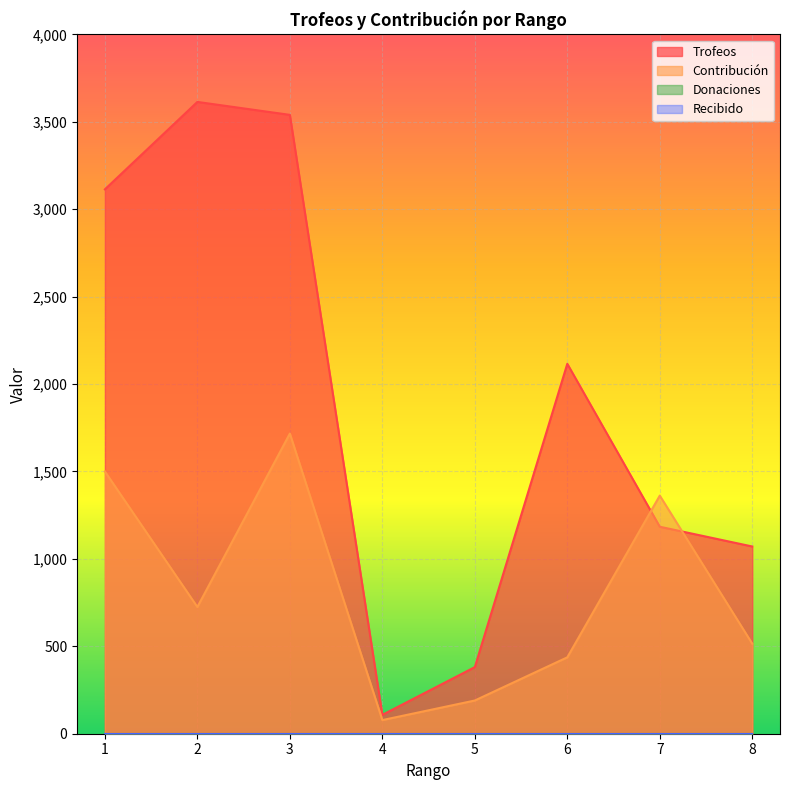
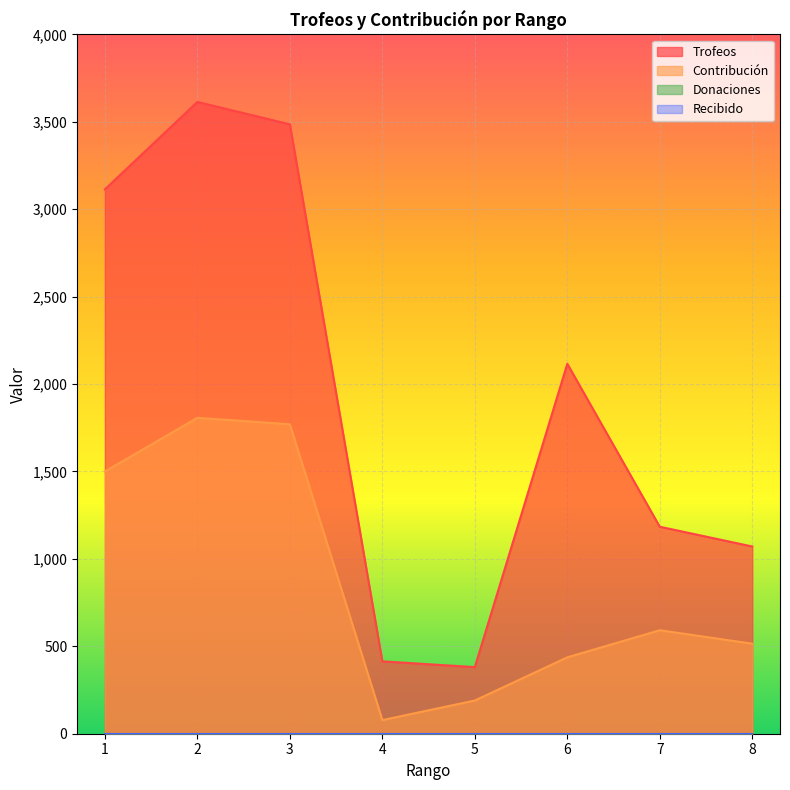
  {
    "Trofeos": {
      "1": "3,110",
      "2": "3,610",
-     "3": "3,540",
-     "4": "110",
+     "3": "3,490",
+     "4": "410",
      "5": "380",
      "6": "2,120",
      "7": "1,180",
      "8": "1,070"
    },
    "Contribución": {
      "1": "1,500",
-     "2": "730",
-     "3": "1,720",
+     "2": "1,810",
+     "3": "1,770",
      "4": "80",
      "5": "190",
      "6": "440",
-     "7": "1,360",
+     "7": "590",
      "8": "520"
    },
    "Recibido": {
      "1": "0",
      "2": "0",
      "3": "0",
      "4": "0",
      "5": "0",
      "6": "0",
      "7": "0",
      "8": "0"
    }
  }
